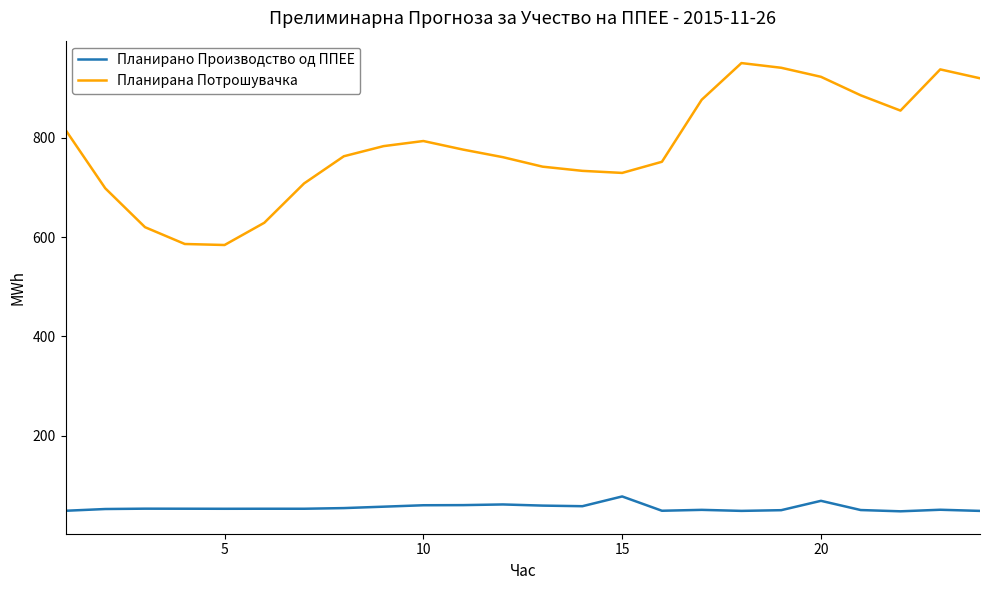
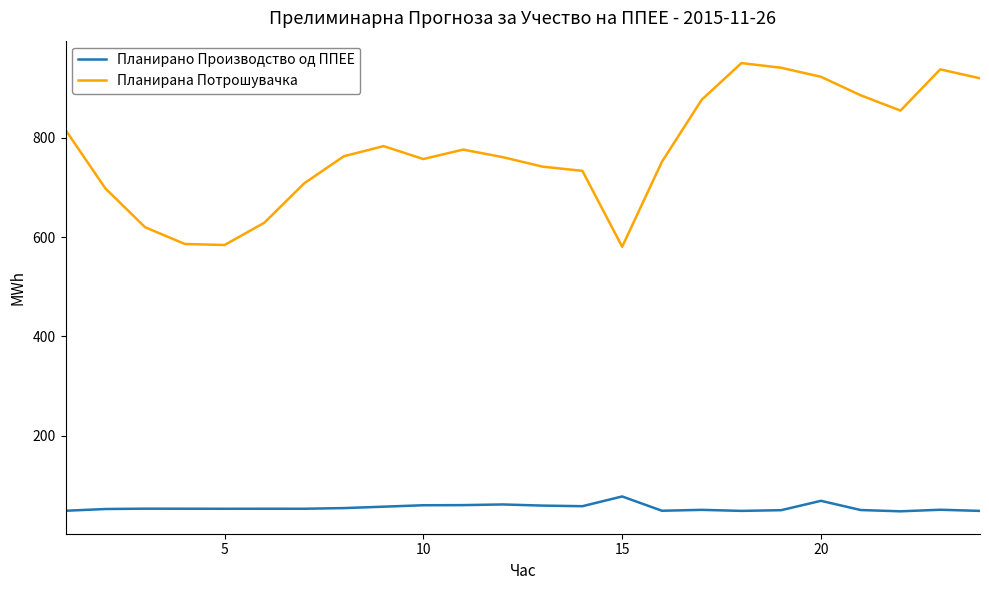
  {
    "Планирано Производство од ППЕЕ": {
      "5": 50,
      "10": 60,
      "15": 80,
      "20": 70
    },
    "Планирана Потрошувачка": {
      "5": 580,
-     "10": 790,
-     "15": 730,
+     "10": 760,
+     "15": 580,
      "20": 920
    }
  }
